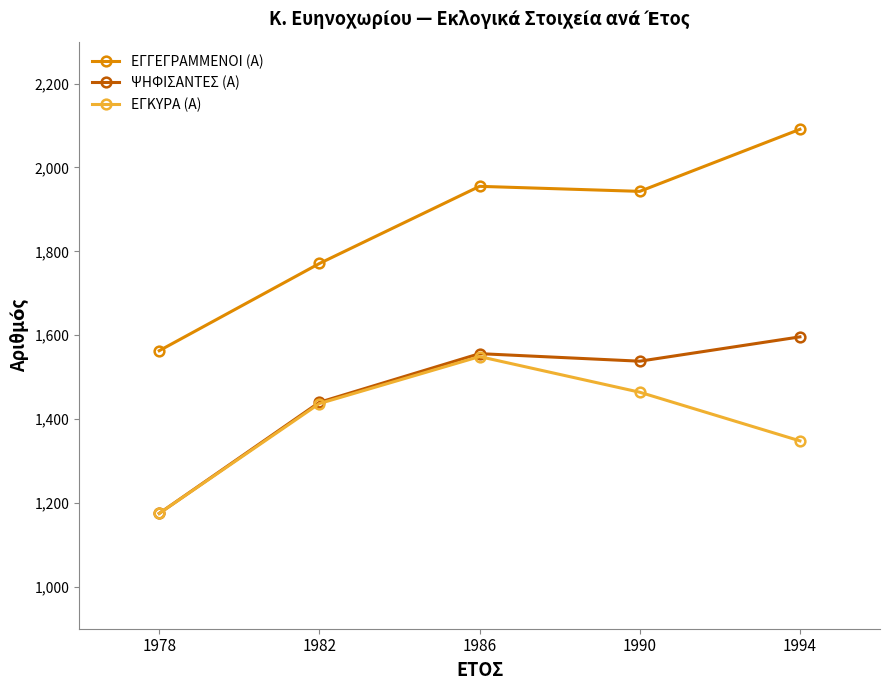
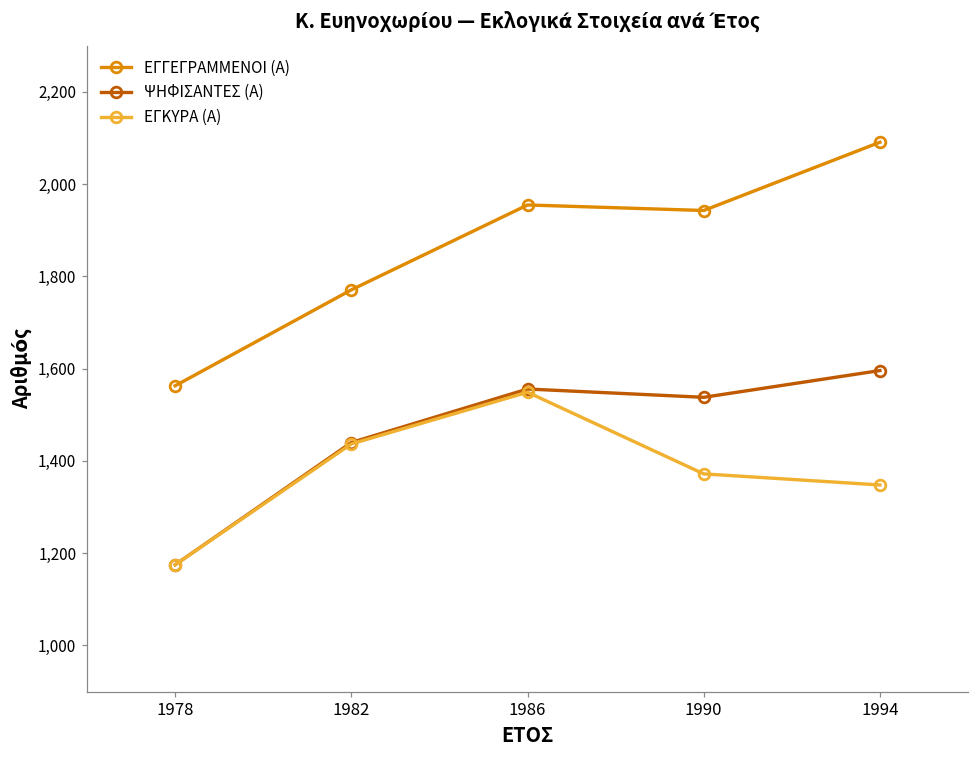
  {
    "ΕΓΚΥΡΑ (Α)": {
      "1986": "1,550",
-     "1990": "1,460",
+     "1990": "1,370",
      "1994": "1,350"
    }
  }
